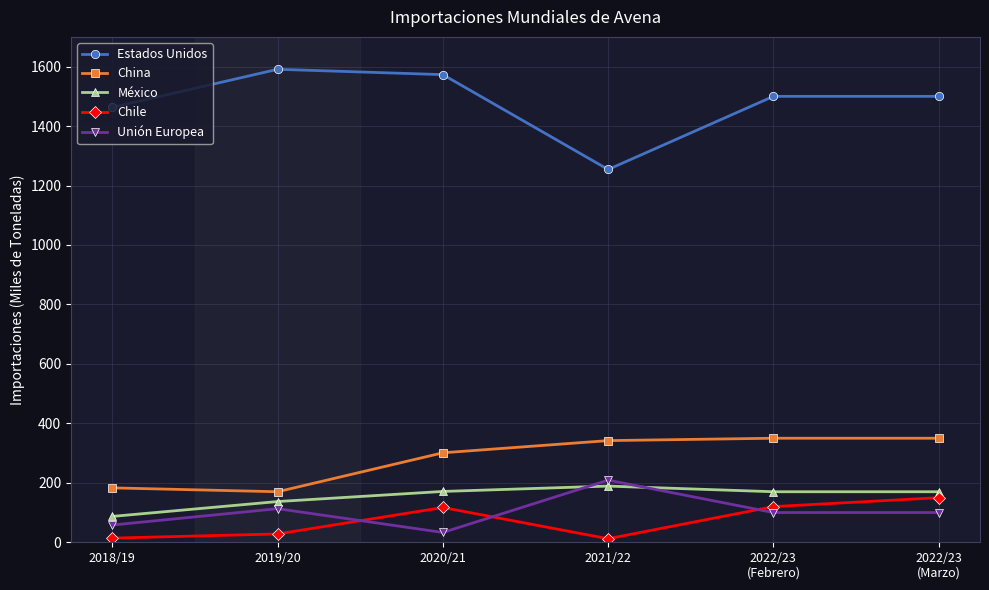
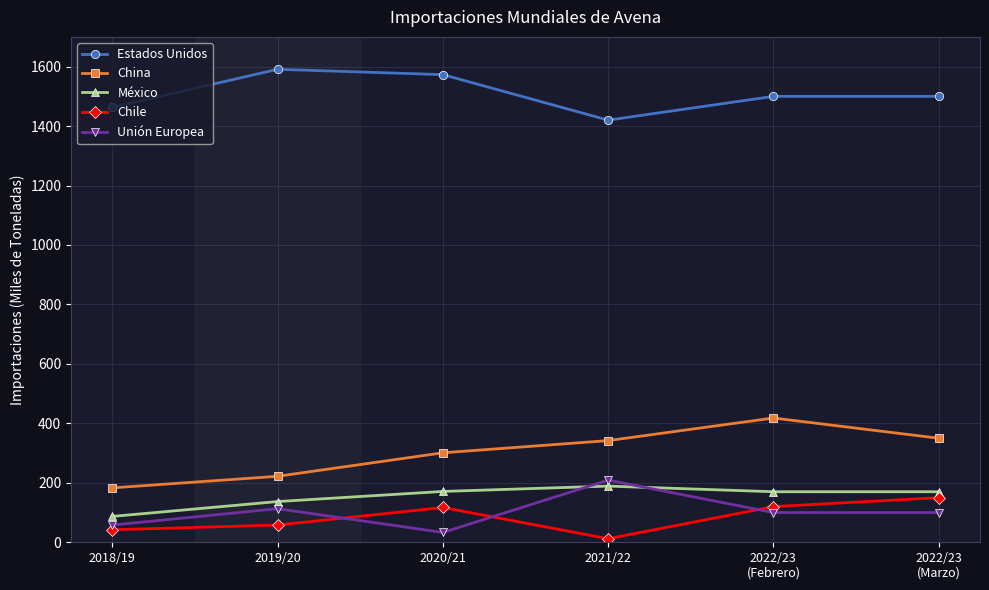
  {
    "Estados Unidos": {
      "2019/20": 1590,
      "2020/21": 1570,
-     "2021/22": 1250,
+     "2021/22": 1420,
      "2022/23 (Febrero)": 1500,
      "2022/23 (Marzo)": 1500
    },
    "China": {
      "2018/19": 180,
-     "2019/20": 170,
+     "2019/20": 220,
      "2020/21": 300,
      "2021/22": 340,
-     "2022/23 (Febrero)": 350,
+     "2022/23 (Febrero)": 420,
      "2022/23 (Marzo)": 350
    },
    "México": {
      "2018/19": 90,
      "2019/20": 140,
      "2020/21": 170,
      "2021/22": 190,
      "2022/23 (Febrero)": 170,
      "2022/23 (Marzo)": 170
    },
    "Chile": {
-     "2018/19": 10,
-     "2019/20": 30,
+     "2018/19": 40,
+     "2019/20": 60,
      "2020/21": 120,
      "2021/22": 10,
      "2022/23 (Febrero)": 120,
      "2022/23 (Marzo)": 150
    },
    "Unión Europea": {
      "2018/19": 60,
      "2019/20": 110,
      "2020/21": 30,
      "2021/22": 210,
      "2022/23 (Febrero)": 100,
      "2022/23 (Marzo)": 100
    }
  }
